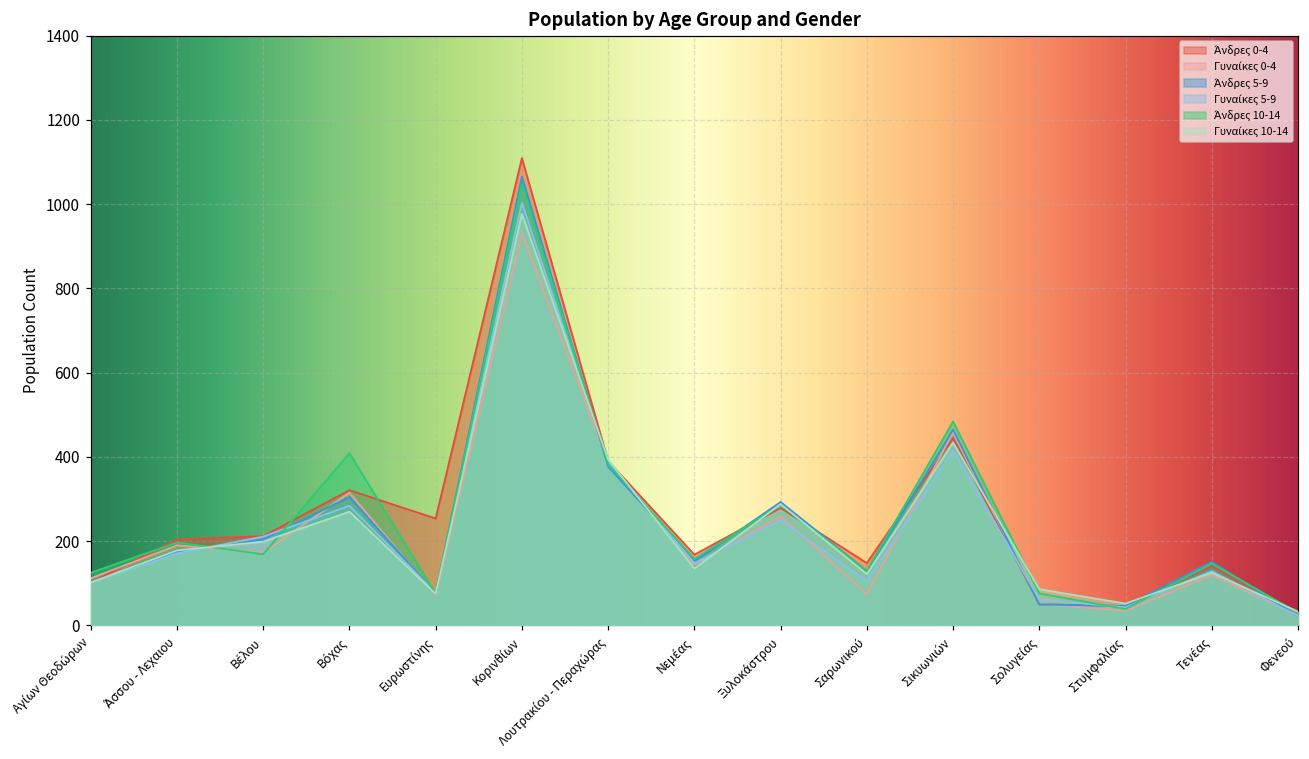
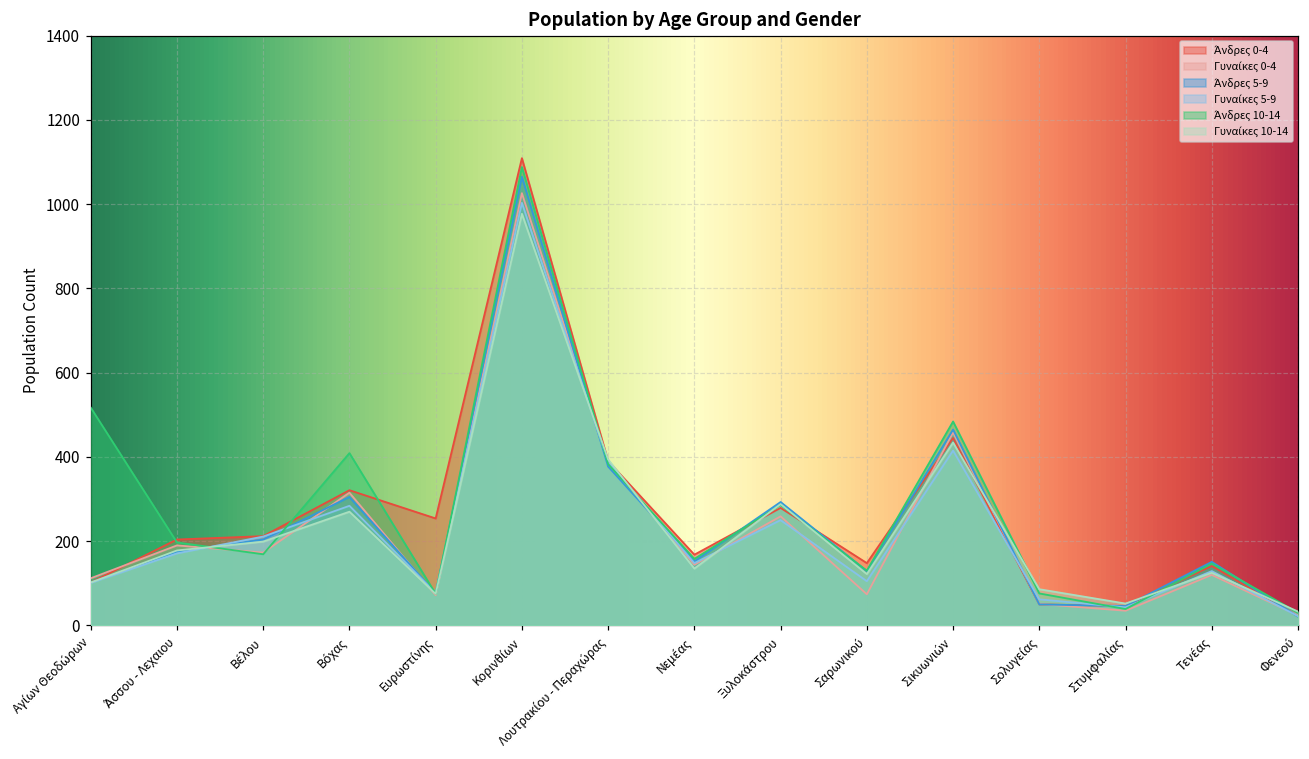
  {
    "Άνδρες 0-4": {
      "Άσσου - Λεχαιου": 200,
      "Ευρωστίνης": 250,
      "Κορινθίων": 1110,
      "Νεμέας": 170,
      "Ξυλοκάστρου": 280,
      "Σαρωνικού": 150,
      "Σικυωνιών": 450
    },
    "Γυναίκες 0-4": {
      "Αγίων Θεοδώρων": 110,
      "Άσσου - Λεχαιου": 190,
-     "Κορινθίων": 930,
+     "Κορινθίων": 1030,
      "Ξυλοκάστρου": 260,
      "Σαρωνικού": 70,
      "Σικυωνιών": 460
    },
    "Άνδρες 5-9": {
      "Βόχας": 310,
      "Κορινθίων": 1070,
      "Σικυωνιών": 470
    },
    "Άνδρες 10-14": {
-     "Αγίων Θεοδώρων": 130,
+     "Αγίων Θεοδώρων": 520,
      "Άσσου - Λεχαιου": 200,
      "Βόχας": 410,
-     "Κορινθίων": 1050,
+     "Κορινθίων": 1090,
      "Σικυωνιών": 480,
      "Σολυγείας": 80
    }
  }
